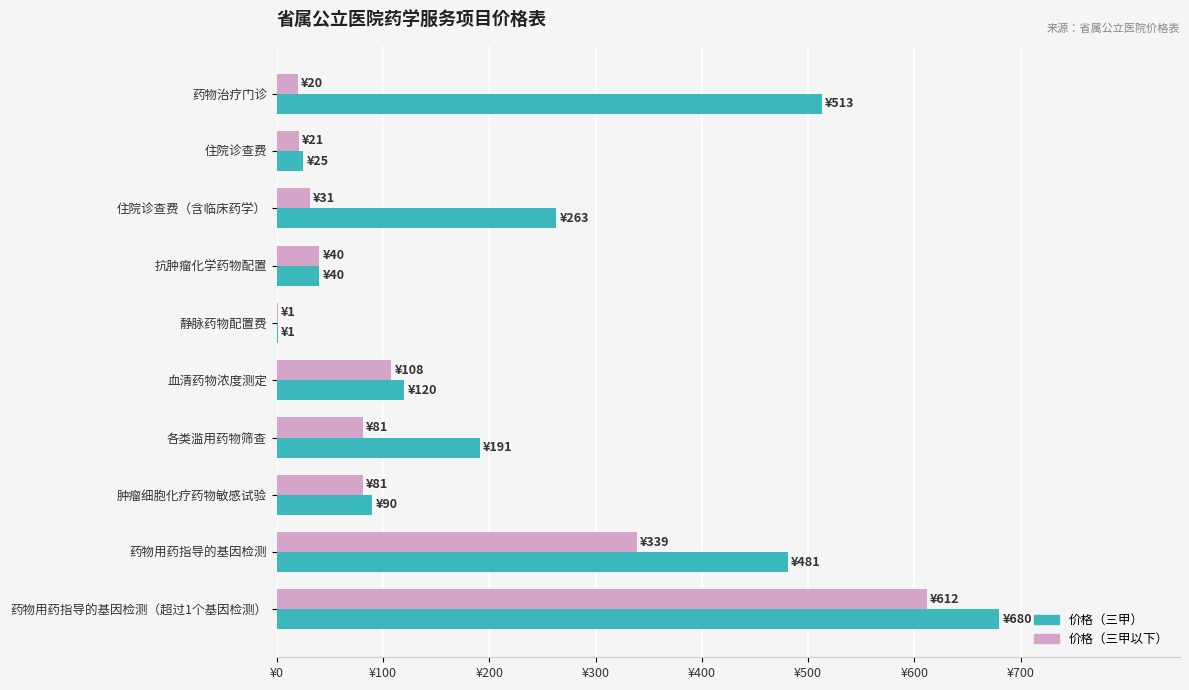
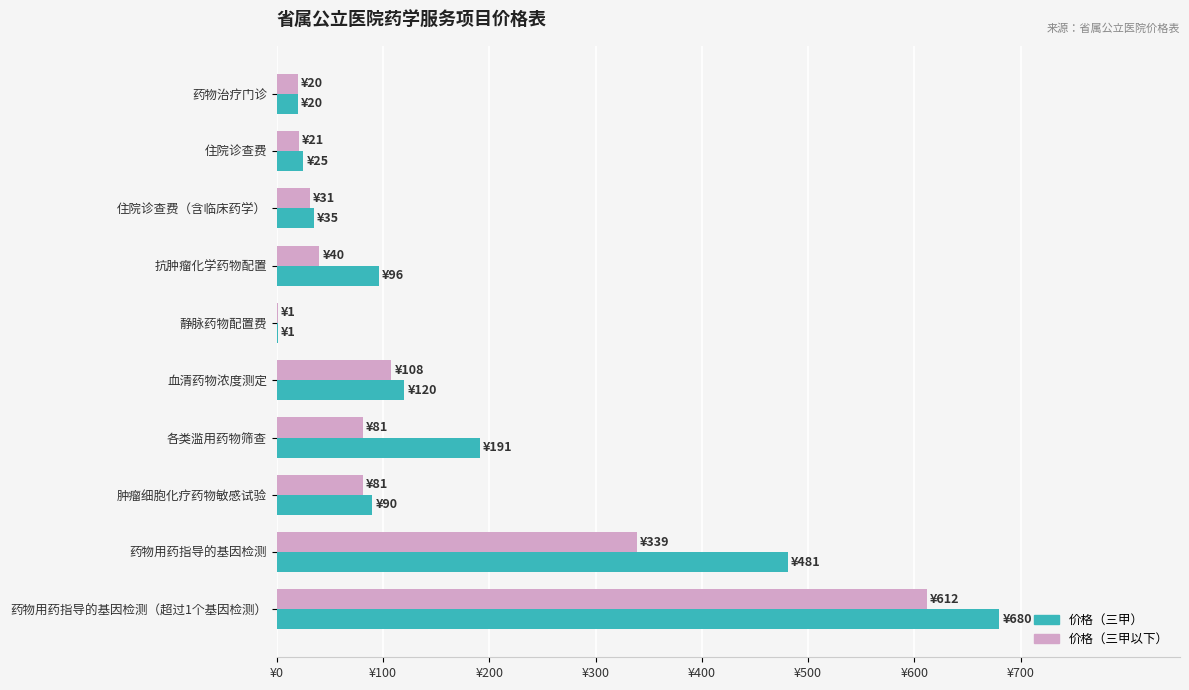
  {
    "价格（三甲）": {
-     "药物治疗门诊": "¥513",
+     "药物治疗门诊": "¥20",
      "住院诊查费": "¥25",
-     "住院诊查费（含临床药学）": "¥263",
-     "抗肿瘤化学药物配置": "¥40",
+     "住院诊查费（含临床药学）": "¥35",
+     "抗肿瘤化学药物配置": "¥96",
      "静脉药物配置费": "¥1",
      "血清药物浓度测定": "¥120",
      "各类滥用药物筛查": "¥191",
      "肿瘤细胞化疗药物敏感试验": "¥90",
      "药物用药指导的基因检测": "¥481",
      "药物用药指导的基因检测（超过1个基因检测）": "¥680"
    },
    "价格（三甲以下）": {
      "药物治疗门诊": "¥20",
      "住院诊查费": "¥21",
      "住院诊查费（含临床药学）": "¥31",
      "抗肿瘤化学药物配置": "¥40",
      "静脉药物配置费": "¥1",
      "血清药物浓度测定": "¥108",
      "各类滥用药物筛查": "¥81",
      "肿瘤细胞化疗药物敏感试验": "¥81",
      "药物用药指导的基因检测": "¥339",
      "药物用药指导的基因检测（超过1个基因检测）": "¥612"
    }
  }
